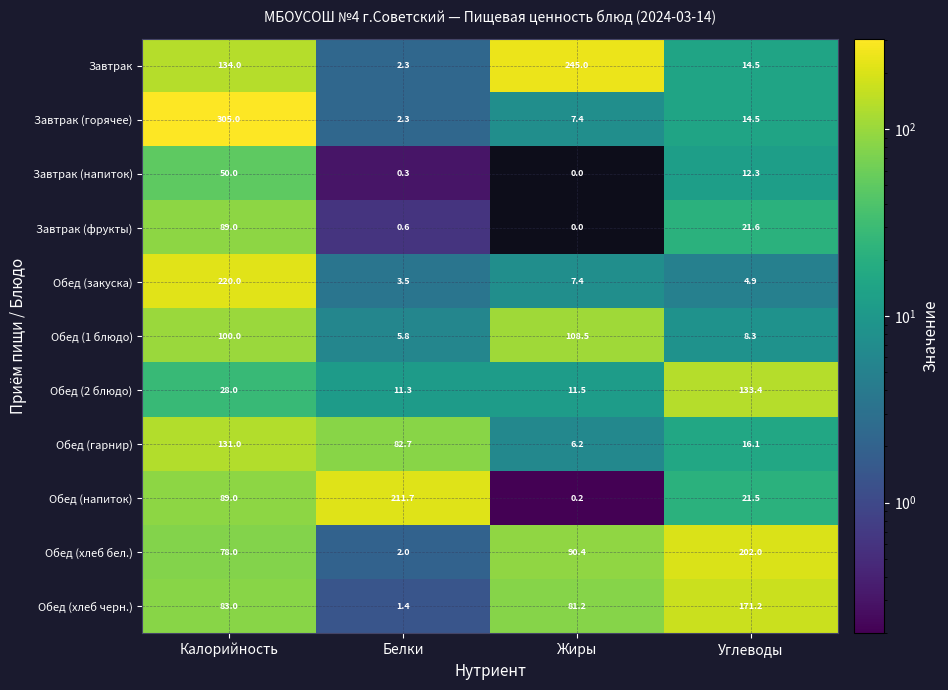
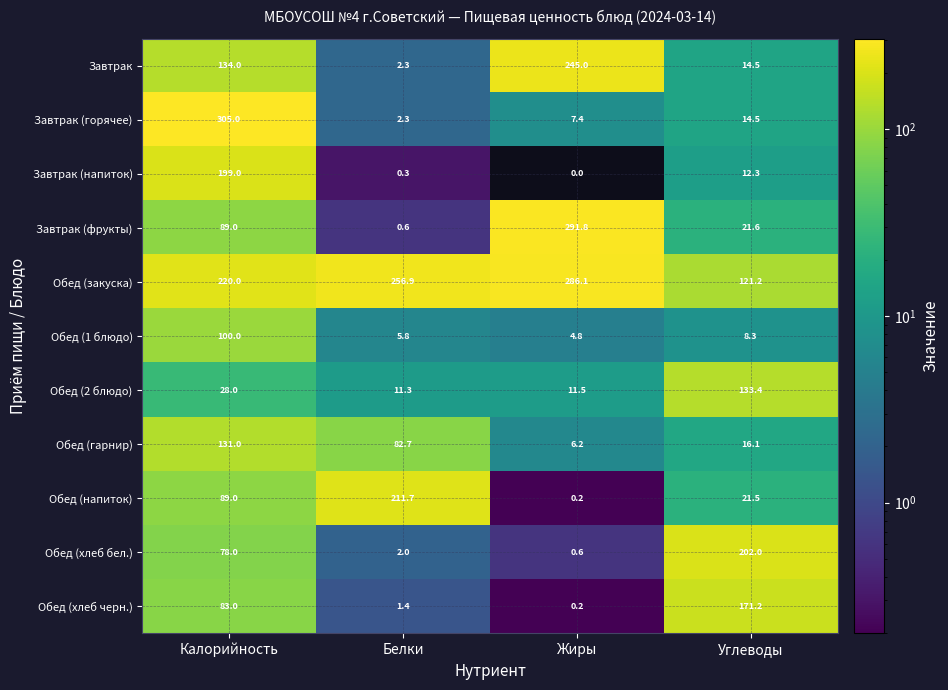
  {
    "Завтрак": {
      "Калорийность": 134.0,
      "Белки": 2.3,
      "Жиры": 245.0,
      "Углеводы": 14.5
    },
    "Завтрак (горячее)": {
      "Калорийность": 305.0,
      "Белки": 2.3,
      "Жиры": 7.4,
      "Углеводы": 14.5
    },
    "Завтрак (напиток)": {
-     "Калорийность": 50.0,
+     "Калорийность": 199.0,
      "Белки": 0.3,
      "Жиры": 0.0,
      "Углеводы": 12.3
    },
    "Завтрак (фрукты)": {
      "Калорийность": 89.0,
      "Белки": 0.6,
-     "Жиры": 0.0,
+     "Жиры": 291.8,
      "Углеводы": 21.6
    },
    "Обед (закуска)": {
      "Калорийность": 220.0,
-     "Белки": 3.5,
-     "Жиры": 7.4,
-     "Углеводы": 4.9
+     "Белки": 256.9,
+     "Жиры": 286.1,
+     "Углеводы": 121.2
    },
    "Обед (1 блюдо)": {
      "Калорийность": 100.0,
      "Белки": 5.8,
-     "Жиры": 108.5,
+     "Жиры": 4.8,
      "Углеводы": 8.3
    },
    "Обед (2 блюдо)": {
      "Калорийность": 28.0,
      "Белки": 11.3,
      "Жиры": 11.5,
      "Углеводы": 133.4
    },
    "Обед (гарнир)": {
      "Калорийность": 131.0,
      "Белки": 82.7,
      "Жиры": 6.2,
      "Углеводы": 16.1
    },
    "Обед (напиток)": {
      "Калорийность": 89.0,
      "Белки": 211.7,
      "Жиры": 0.2,
      "Углеводы": 21.5
    },
    "Обед (хлеб бел.)": {
      "Калорийность": 78.0,
      "Белки": 2.0,
-     "Жиры": 90.4,
+     "Жиры": 0.6,
      "Углеводы": 202.0
    },
    "Обед (хлеб черн.)": {
      "Калорийность": 83.0,
      "Белки": 1.4,
-     "Жиры": 81.2,
+     "Жиры": 0.2,
      "Углеводы": 171.2
    }
  }
